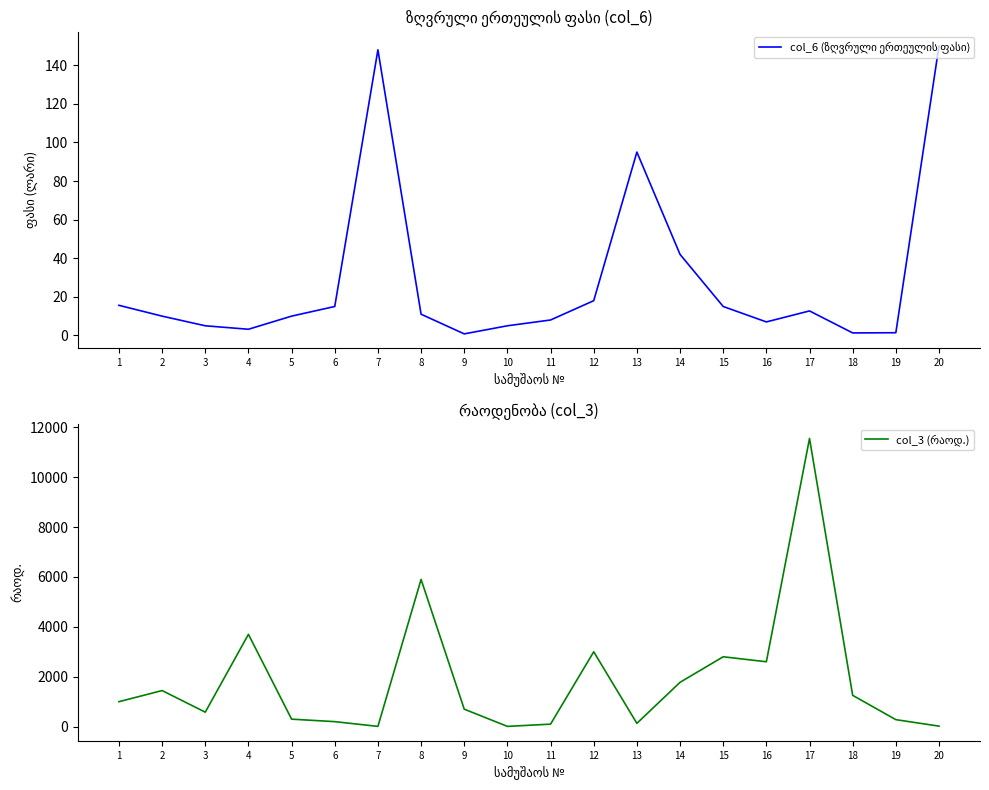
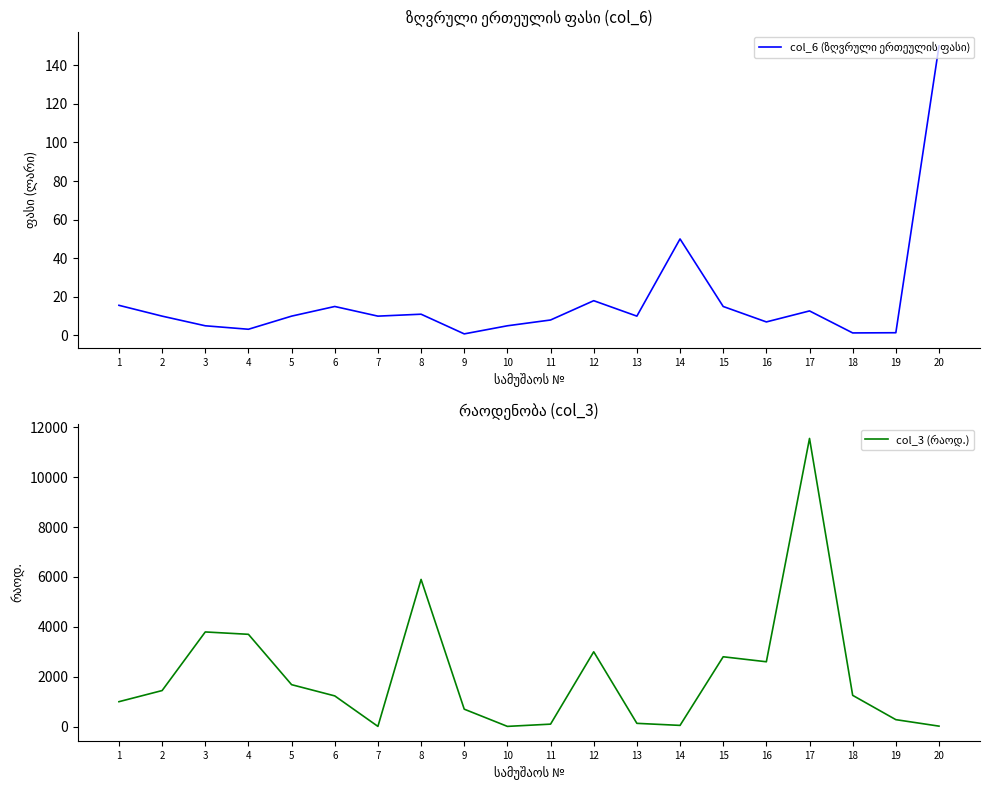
  {
    "ზღვრული ერთეულის ფასი (col_6)": {
      "1": 16,
      "2": 10,
      "3": 5,
      "4": 3,
      "5": 10,
      "6": 15,
-     "7": 148,
+     "7": 10,
      "8": 11,
      "9": 1,
      "10": 5,
      "11": 8,
      "12": 18,
-     "13": 95,
-     "14": 42,
+     "13": 10,
+     "14": 50,
      "15": 15,
      "16": 7,
      "17": 13,
      "18": 1,
      "19": 1
    },
    "რაოდენობა (col_3)": {
      "1": 1000,
      "2": 1400,
-     "3": 600,
+     "3": 3800,
      "4": 3700,
-     "5": 300,
-     "6": 200,
+     "5": 1700,
+     "6": 1200,
      "7": 0,
      "8": 5900,
      "9": 700,
      "10": 0,
      "11": 100,
      "12": 3000,
      "13": 100,
-     "14": 1800,
+     "14": 100,
      "15": 2800,
      "16": 2600,
      "17": 11600,
      "18": 1300,
      "19": 300,
      "20": 0
    }
  }
